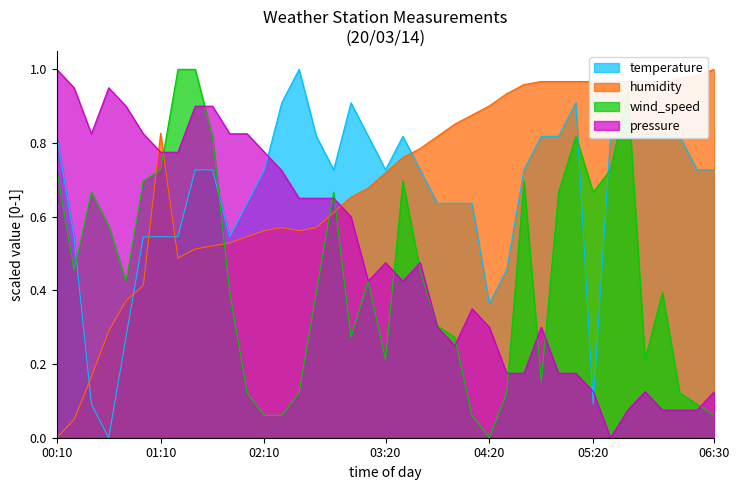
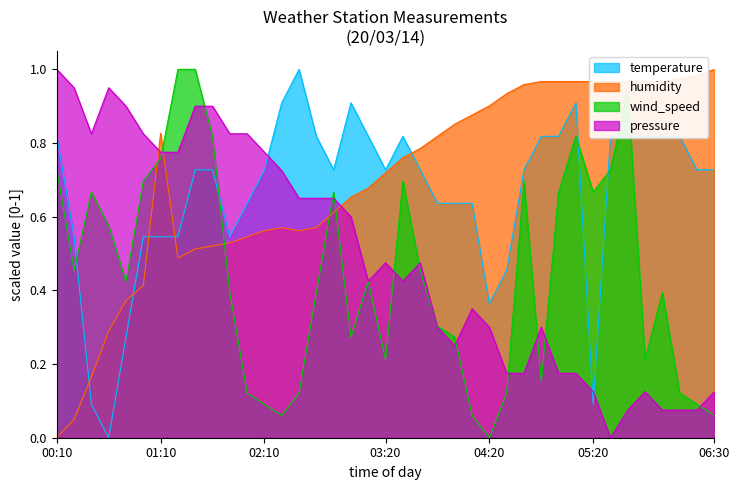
  {
    "temperature": {
      "00:10": 0.82,
      "01:10": 0.55,
      "02:10": 0.73,
      "03:20": 0.73,
      "04:20": 0.36,
      "05:20": 0.09,
      "06:30": 0.73
    },
    "humidity": {
      "00:10": 0.00,
      "01:10": 0.83,
      "02:10": 0.56,
      "03:20": 0.72,
      "04:20": 0.90,
      "06:30": 1.00
    },
    "wind_speed": {
      "00:10": 0.73,
-     "01:10": 0.73,
-     "02:10": 0.06,
+     "01:10": 0.76,
+     "02:10": 0.09,
      "03:20": 0.21,
      "04:20": 0.00,
      "05:20": 0.67,
      "06:30": 0.06
    },
    "pressure": {
      "00:10": 1.00,
      "01:10": 0.77,
      "02:10": 0.77,
      "03:20": 0.47,
      "04:20": 0.30,
      "05:20": 0.12,
      "06:30": 0.12
    }
  }
